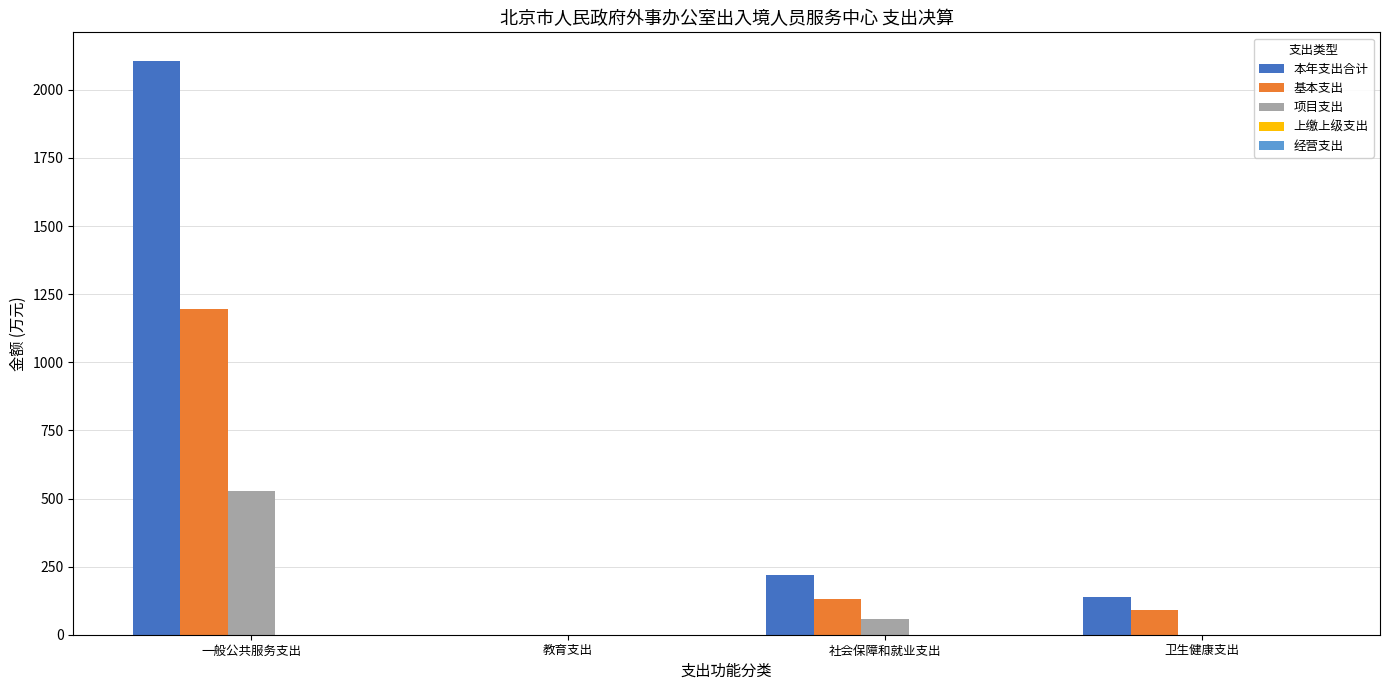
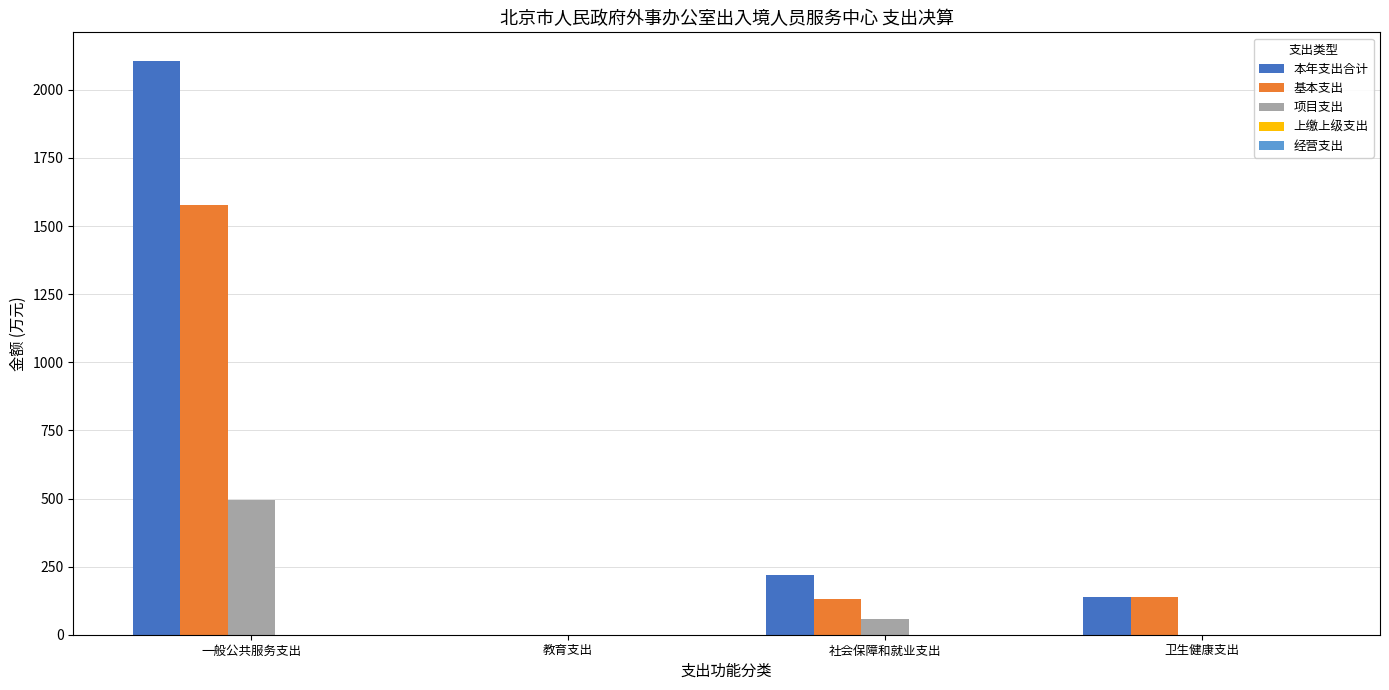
  {
    "基本支出": {
-     "一般公共服务支出": 1200,
+     "一般公共服务支出": 1580,
      "社会保障和就业支出": 130,
-     "卫生健康支出": 90
+     "卫生健康支出": 140
    },
    "项目支出": {
-     "一般公共服务支出": 530,
+     "一般公共服务支出": 490,
      "教育支出": 0,
      "社会保障和就业支出": 60,
      "卫生健康支出": 0
    },
    "上缴上级支出": {
      "一般公共服务支出": 0,
      "教育支出": 0,
      "社会保障和就业支出": 0,
      "卫生健康支出": 0
    }
  }
